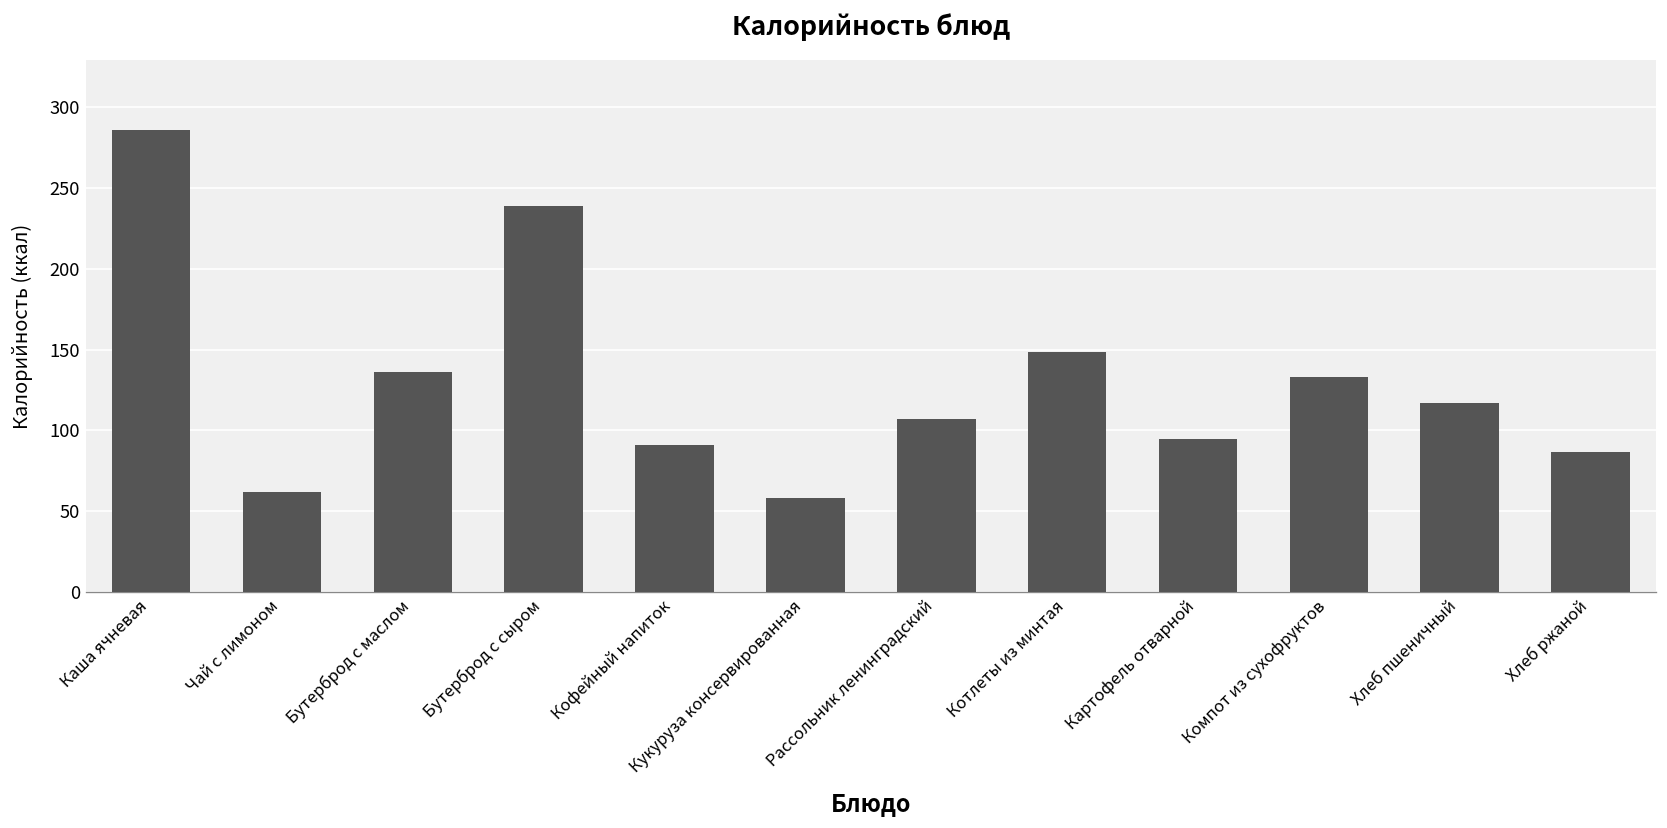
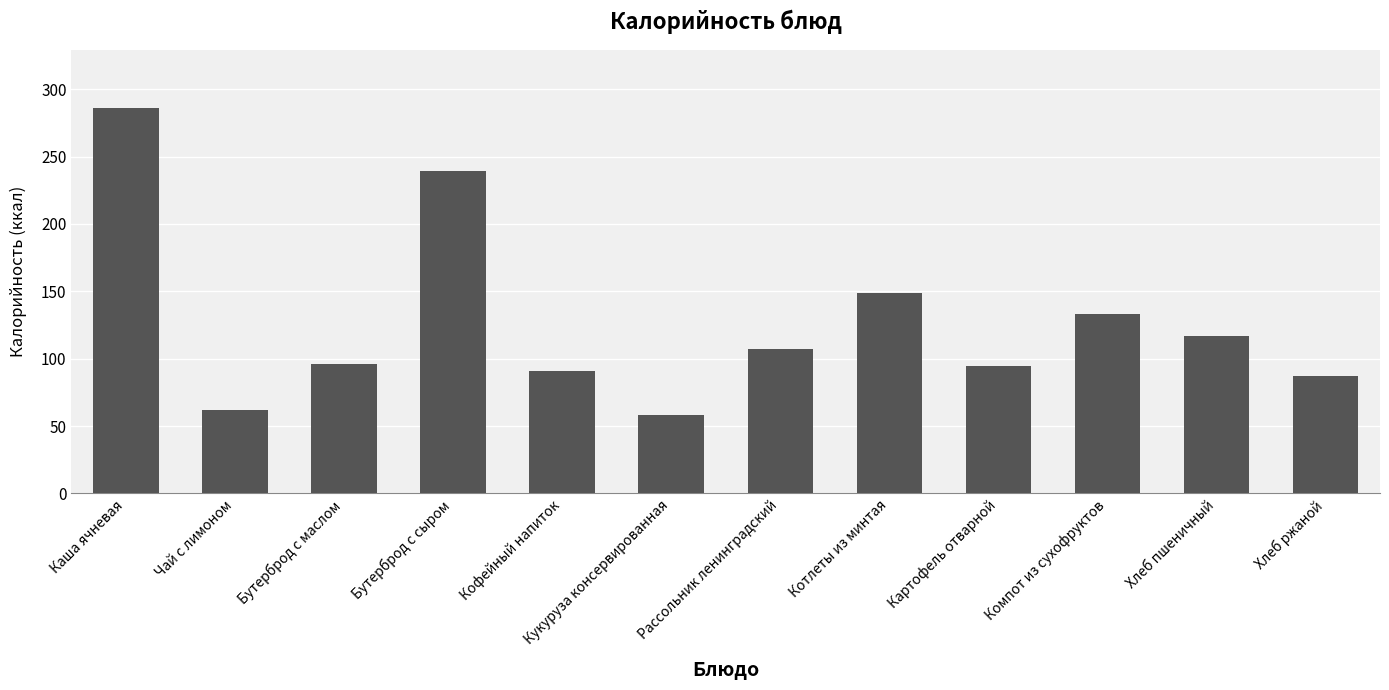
  {
    "Каша ячневая": 286,
    "Чай с лимоном": 62,
-   "Бутерброд с маслом": 136,
+   "Бутерброд с маслом": 96,
    "Бутерброд с сыром": 239,
    "Кофейный напиток": 91,
    "Кукуруза консервированная": 58,
    "Рассольник ленинградский": 107,
    "Котлеты из минтая": 148,
    "Картофель отварной": 95,
    "Компот из сухофруктов": 133,
    "Хлеб пшеничный": 117,
    "Хлеб ржаной": 87
  }
